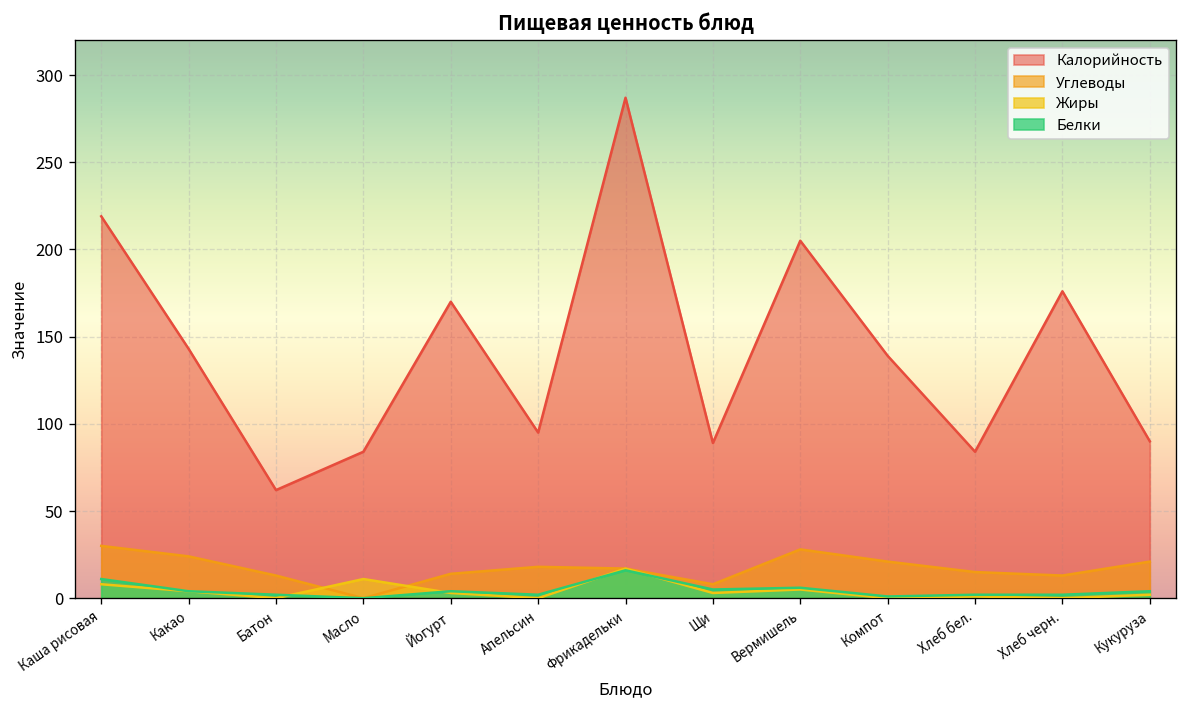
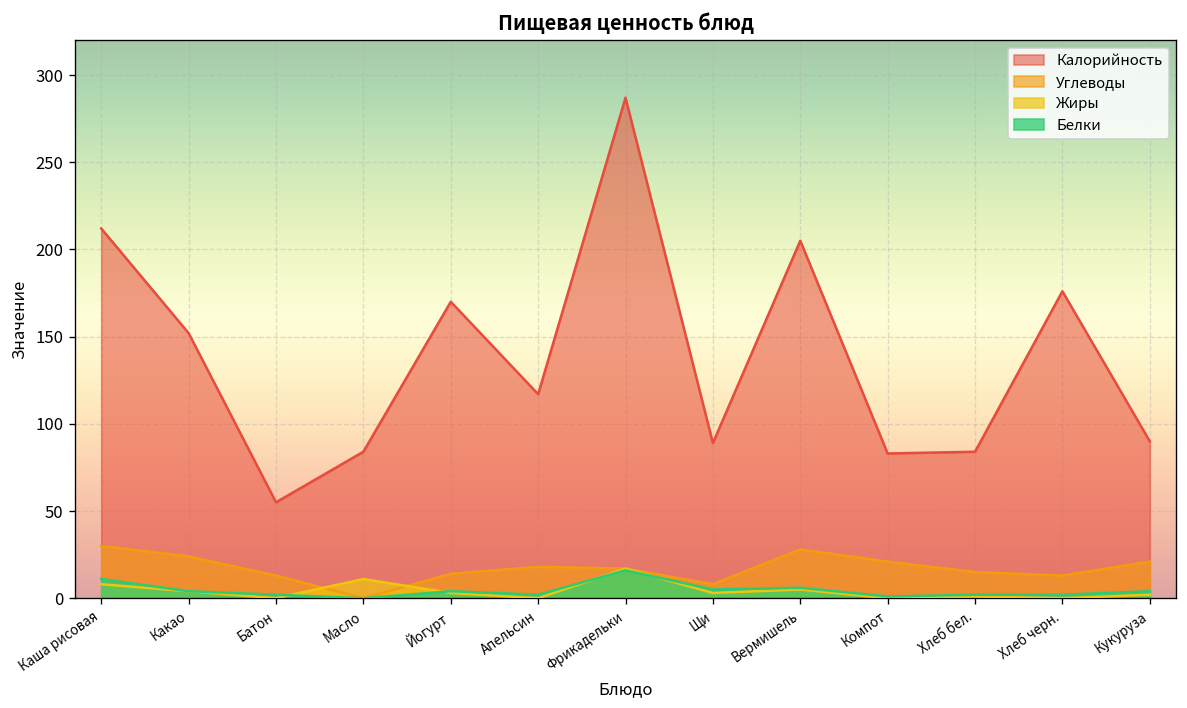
  {
    "Калорийность": {
-     "Каша рисовая": 219,
-     "Какао": 143,
-     "Батон": 62,
+     "Каша рисовая": 212,
+     "Какао": 152,
+     "Батон": 55,
      "Масло": 84,
      "Йогурт": 170,
-     "Апельсин": 95,
+     "Апельсин": 117,
      "Фрикадельки": 287,
      "Щи": 89,
      "Вермишель": 205,
-     "Компот": 139,
+     "Компот": 83,
      "Хлеб бел.": 84,
      "Хлеб черн.": 176,
      "Кукуруза": 90
    },
    "Белки": {
      "Каша рисовая": 11,
      "Батон": 2,
      "Апельсин": 2,
      "Щи": 5,
      "Хлеб черн.": 2,
      "Кукуруза": 4
    }
  }
